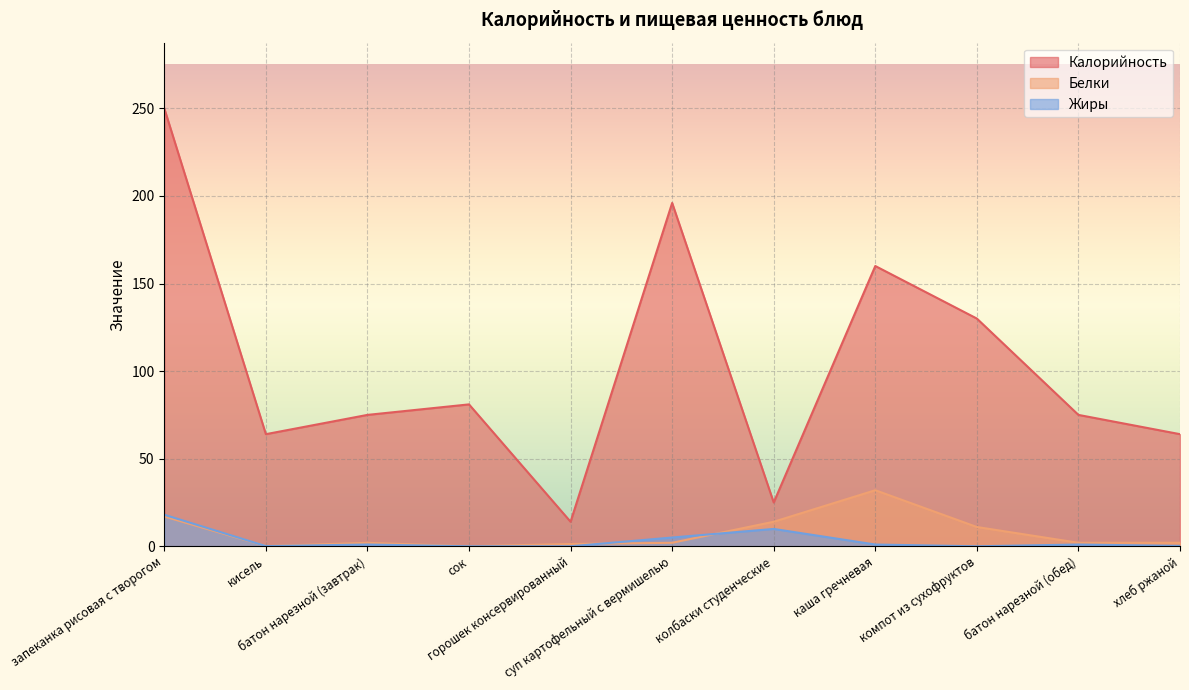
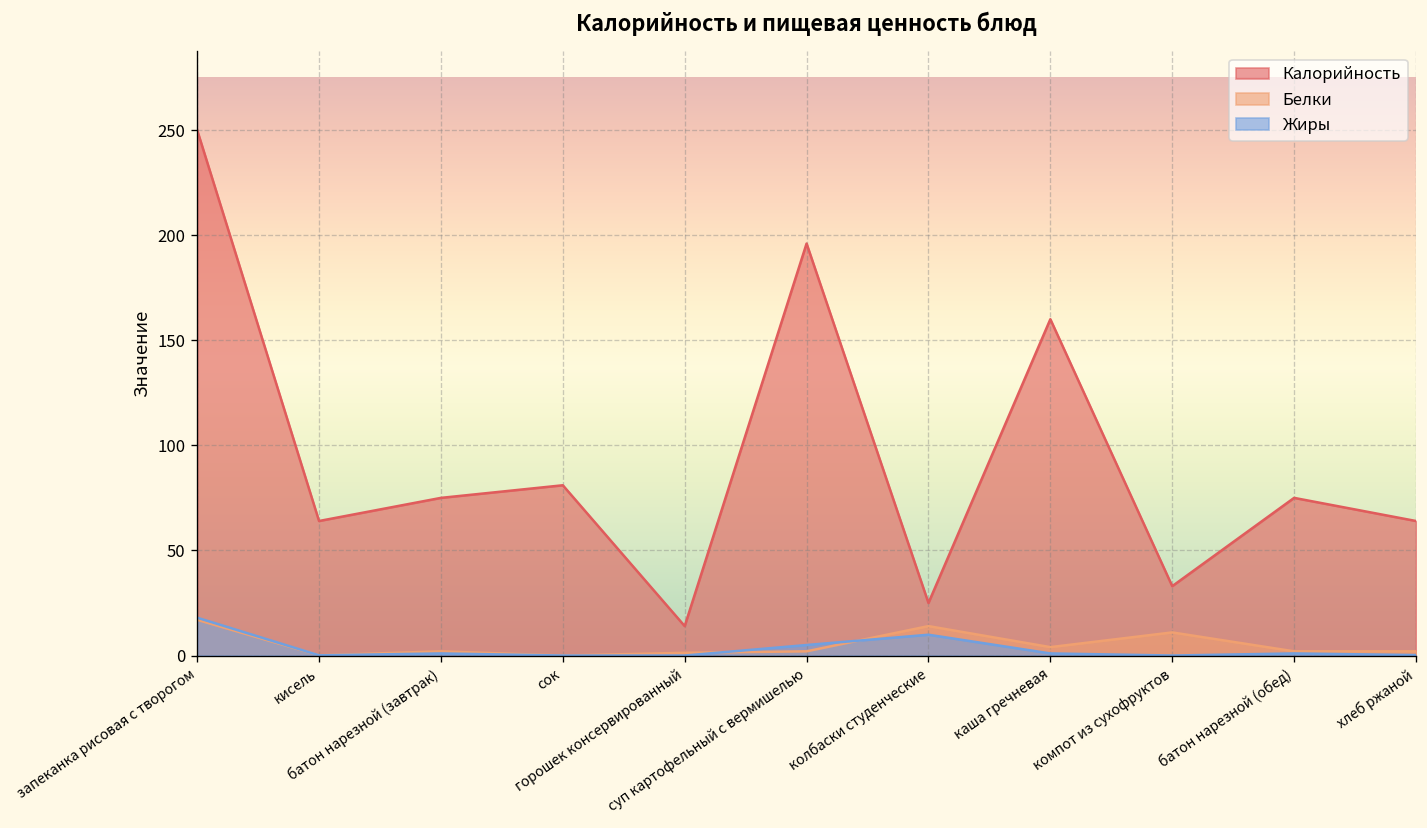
  {
    "Калорийность": {
      "запеканка рисовая с творогом": 250,
      "кисель": 64,
      "батон нарезной (завтрак)": 75,
      "сок": 81,
      "горошек консервированный": 14,
      "суп картофельный с вермишелью": 196,
      "колбаски студенческие": 25,
      "каша гречневая": 160,
-     "компот из сухофруктов": 130,
+     "компот из сухофруктов": 33,
      "батон нарезной (обед)": 75,
      "хлеб ржаной": 64
    },
    "Белки": {
      "суп картофельный с вермишелью": 2,
      "колбаски студенческие": 14,
-     "каша гречневая": 32,
+     "каша гречневая": 4,
      "компот из сухофруктов": 11,
      "хлеб ржаной": 2
    },
    "Жиры": {
      "суп картофельный с вермишелью": 5,
      "колбаски студенческие": 10,
      "каша гречневая": 1,
      "компот из сухофруктов": 0,
      "хлеб ржаной": 0
    }
  }
